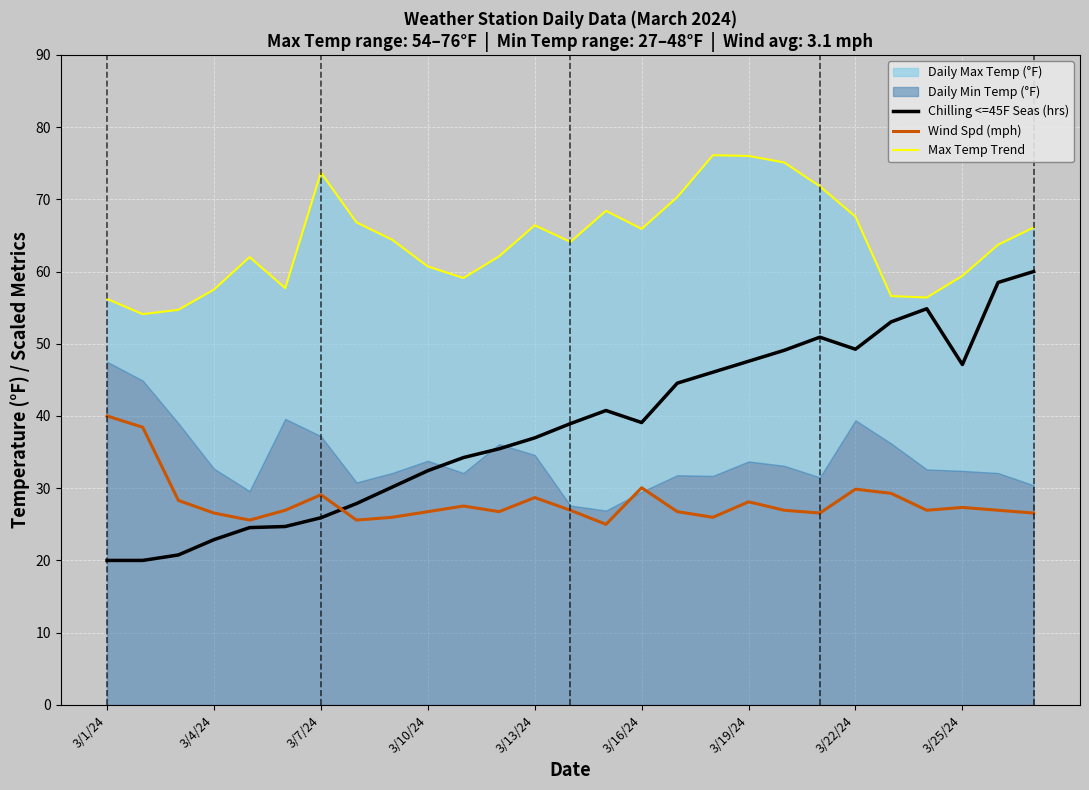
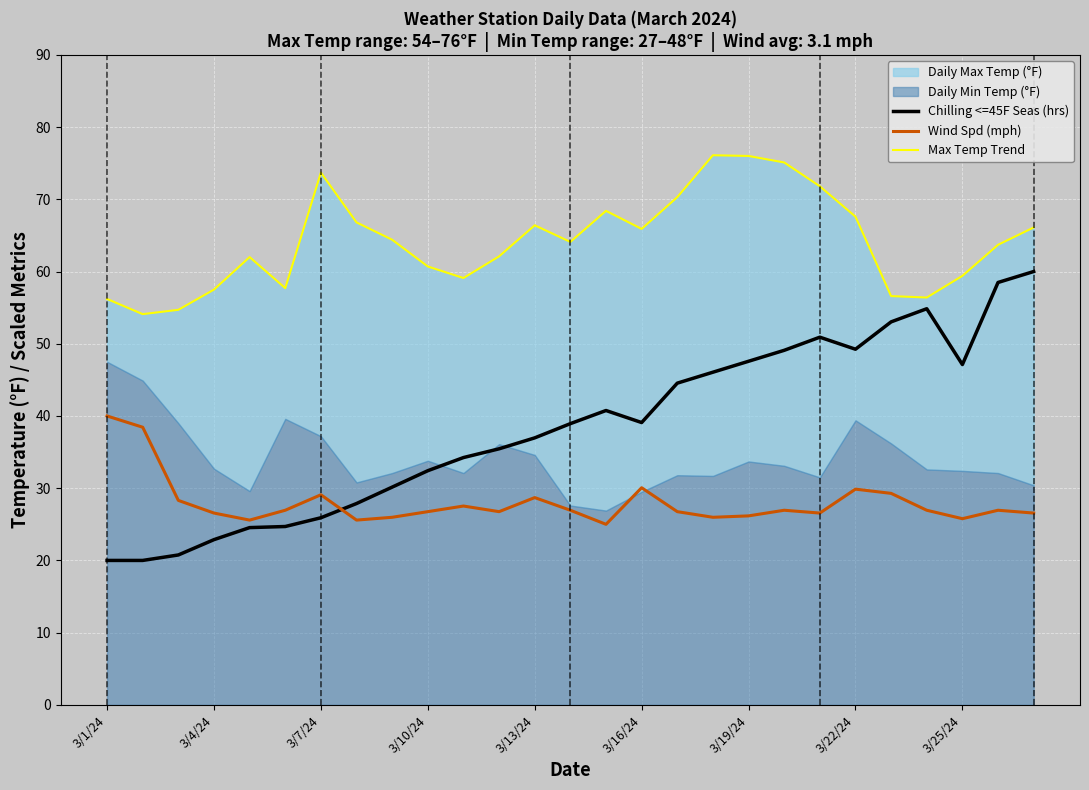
  {
    "Chilling <=45F Seas (hrs)": {
      "3/1/24": 20,
      "3/4/24": 23,
      "3/7/24": 26,
      "3/10/24": 32,
      "3/13/24": 37,
      "3/16/24": 39,
      "3/19/24": 48,
      "3/22/24": 49,
      "3/25/24": 47
    },
    "Wind Spd (mph)": {
      "3/1/24": 40,
      "3/4/24": 27,
      "3/7/24": 29,
      "3/10/24": 27,
      "3/13/24": 29,
      "3/16/24": 30,
-     "3/19/24": 28,
+     "3/19/24": 26,
      "3/22/24": 30,
-     "3/25/24": 27
+     "3/25/24": 26
    },
    "Daily Min Temp (°F)": {
      "3/1/24": 48,
      "3/4/24": 33,
      "3/7/24": 37,
      "3/10/24": 34,
      "3/13/24": 35,
      "3/16/24": 30,
      "3/19/24": 34,
      "3/22/24": 39,
      "3/25/24": 32
    },
    "Daily Max Temp (°F)": {
      "3/1/24": 56,
      "3/4/24": 58,
      "3/7/24": 74,
      "3/10/24": 61,
      "3/13/24": 66,
      "3/16/24": 66,
      "3/19/24": 76,
      "3/22/24": 68,
      "3/25/24": 59
    }
  }
